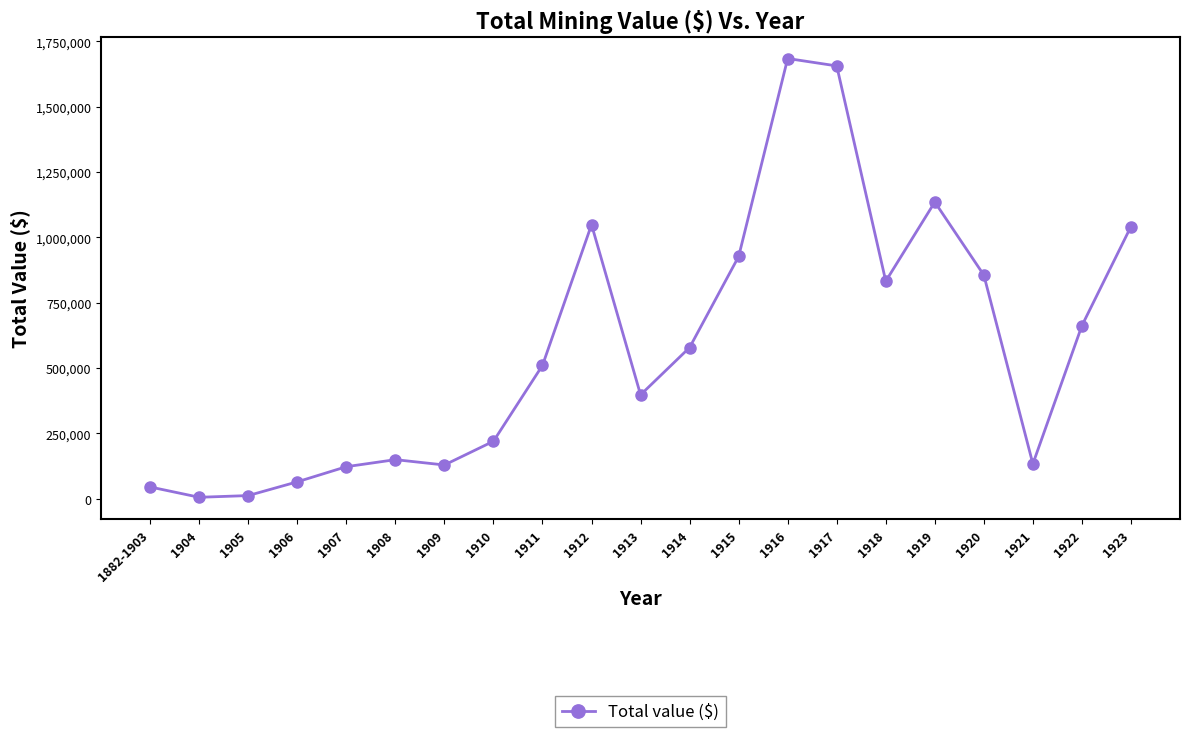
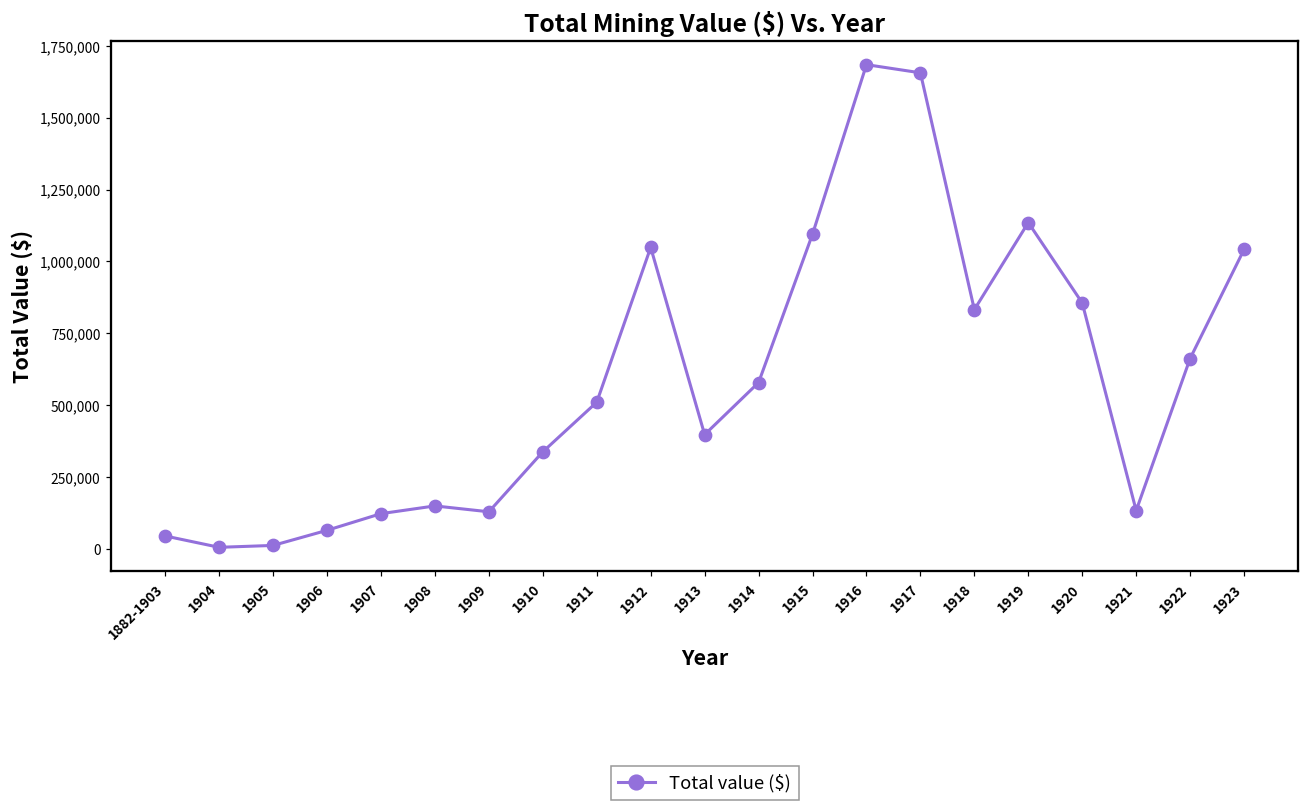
  {
    "1882-1903": "50,000",
    "1904": "10,000",
    "1905": "10,000",
    "1906": "60,000",
    "1907": "120,000",
    "1908": "150,000",
    "1909": "130,000",
-   "1910": "220,000",
+   "1910": "340,000",
    "1911": "510,000",
    "1912": "1,050,000",
    "1913": "400,000",
    "1914": "580,000",
-   "1915": "930,000",
+   "1915": "1,090,000",
    "1916": "1,680,000",
    "1917": "1,660,000",
    "1918": "830,000",
    "1919": "1,140,000",
    "1920": "860,000",
    "1921": "130,000",
    "1922": "660,000",
    "1923": "1,040,000"
  }
